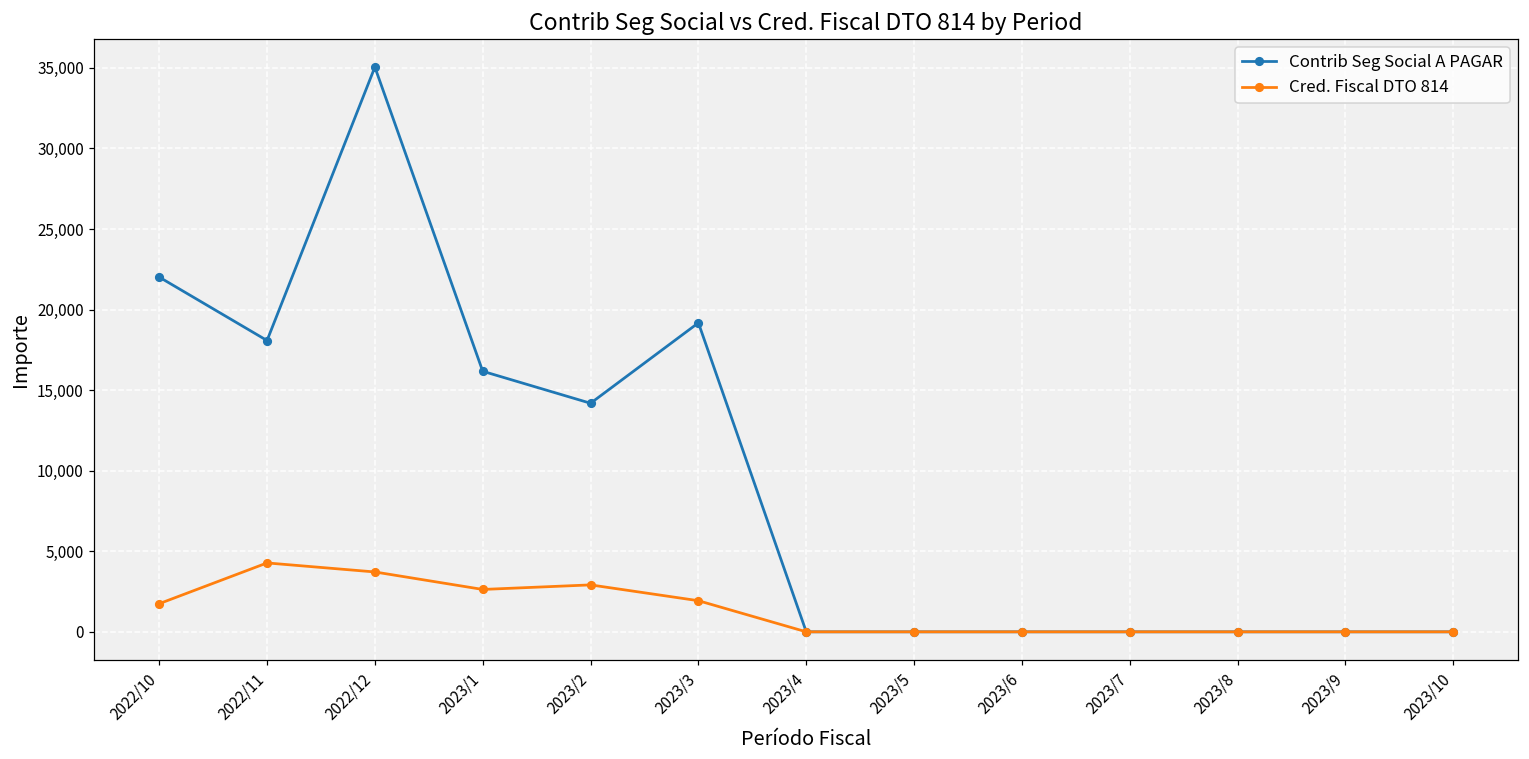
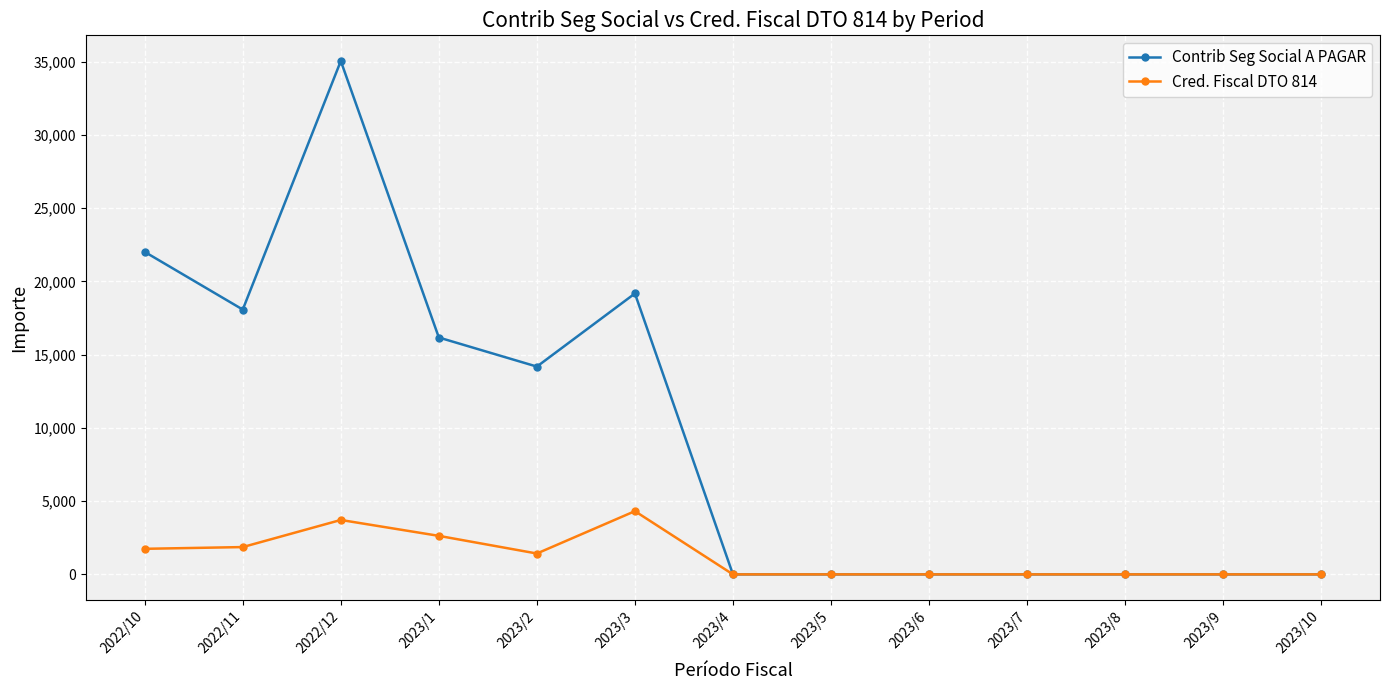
  {
    "Contrib Seg Social A PAGAR": {
      "2022/10": "22,000",
      "2022/11": "18,100",
      "2022/12": "35,000",
      "2023/1": "16,200",
      "2023/2": "14,200",
      "2023/3": "19,200"
    },
    "Cred. Fiscal DTO 814": {
      "2022/10": "1,700",
-     "2022/11": "4,300",
+     "2022/11": "1,900",
      "2022/12": "3,700",
      "2023/1": "2,600",
-     "2023/2": "2,900",
-     "2023/3": "1,900"
+     "2023/2": "1,400",
+     "2023/3": "4,300"
    }
  }
